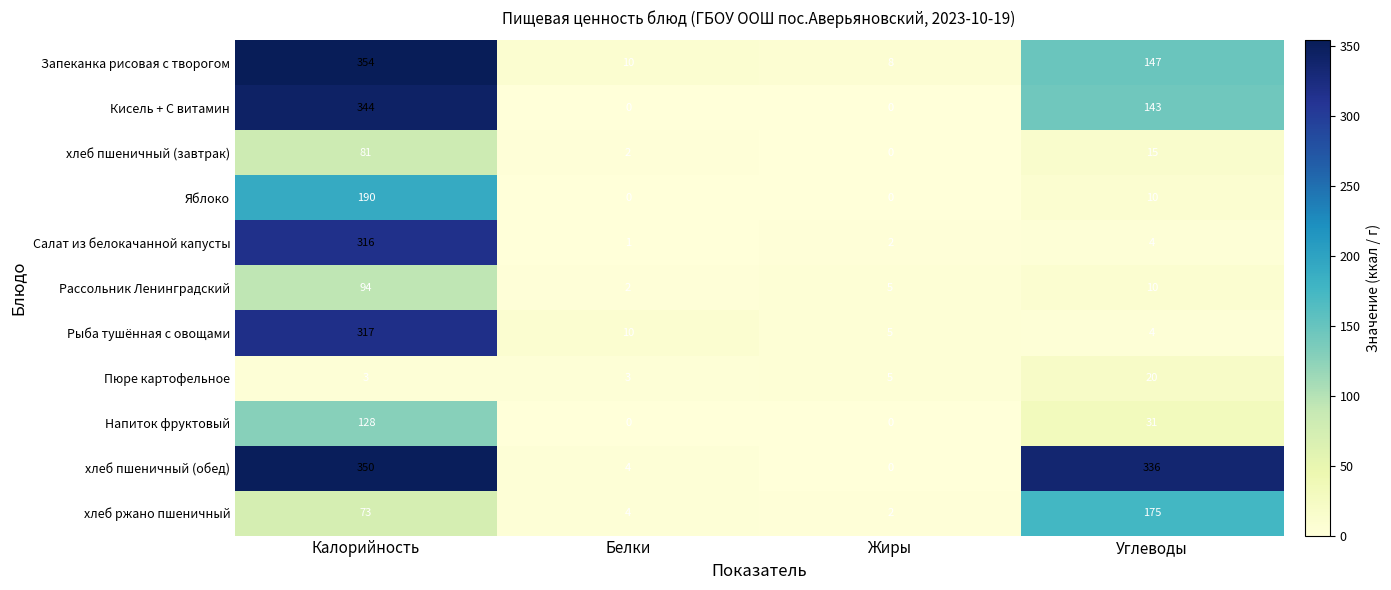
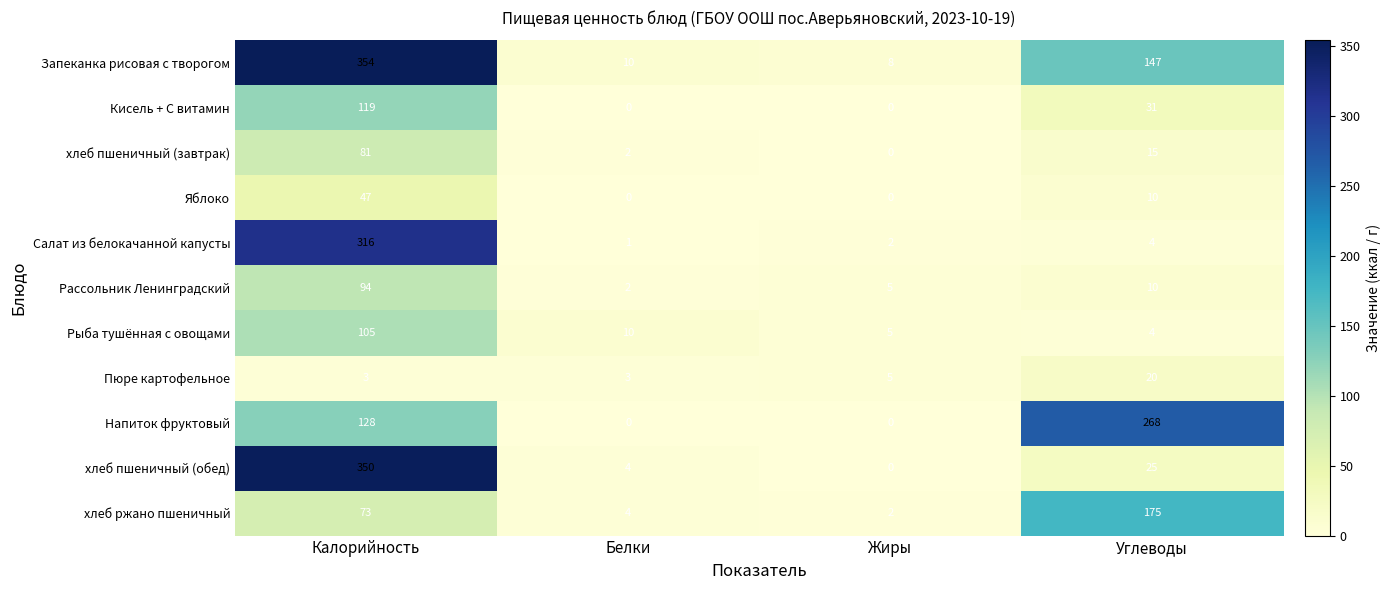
  {
    "Запеканка рисовая с творогом": {
      "Калорийность": 354,
      "Углеводы": 147
    },
    "Кисель + С витамин": {
-     "Калорийность": 344,
-     "Углеводы": 143
+     "Калорийность": 119,
+     "Углеводы": 31
    },
    "хлеб пшеничный (завтрак)": {
      "Калорийность": 81,
      "Углеводы": 15
    },
    "Яблоко": {
-     "Калорийность": 190
+     "Калорийность": 47
    },
    "Салат из белокачанной капусты": {
      "Калорийность": 316
    },
    "Рассольник Ленинградский": {
      "Калорийность": 94
    },
    "Рыба тушённая с овощами": {
-     "Калорийность": 317
+     "Калорийность": 105
    },
    "Пюре картофельное": {
      "Углеводы": 20
    },
    "Напиток фруктовый": {
      "Калорийность": 128,
-     "Углеводы": 31
+     "Углеводы": 268
    },
    "хлеб пшеничный (обед)": {
      "Калорийность": 350,
-     "Углеводы": 336
+     "Углеводы": 25
    },
    "хлеб ржано пшеничный": {
      "Калорийность": 73,
      "Углеводы": 175
    }
  }
